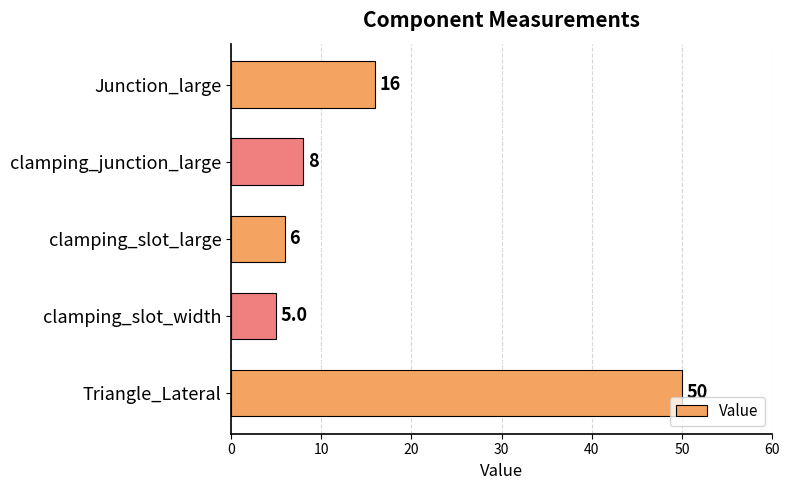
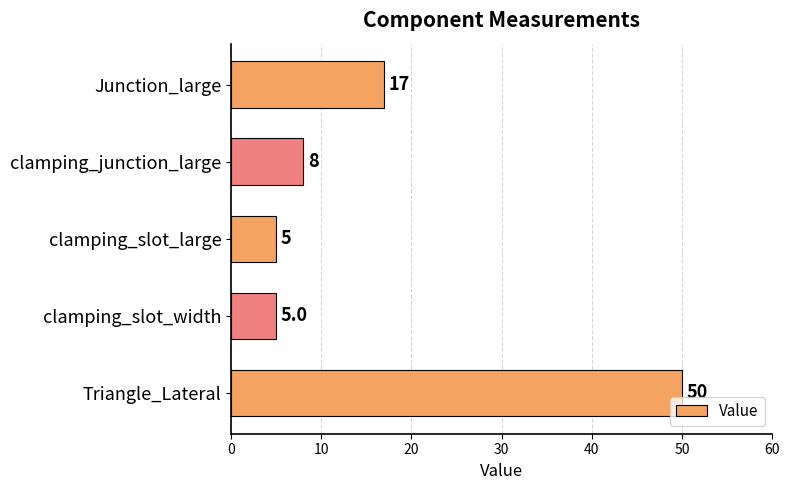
  {
-   "Junction_large": 16,
+   "Junction_large": 17,
    "clamping_junction_large": 8,
-   "clamping_slot_large": 6,
+   "clamping_slot_large": 5,
    "clamping_slot_width": 5.0
  }
